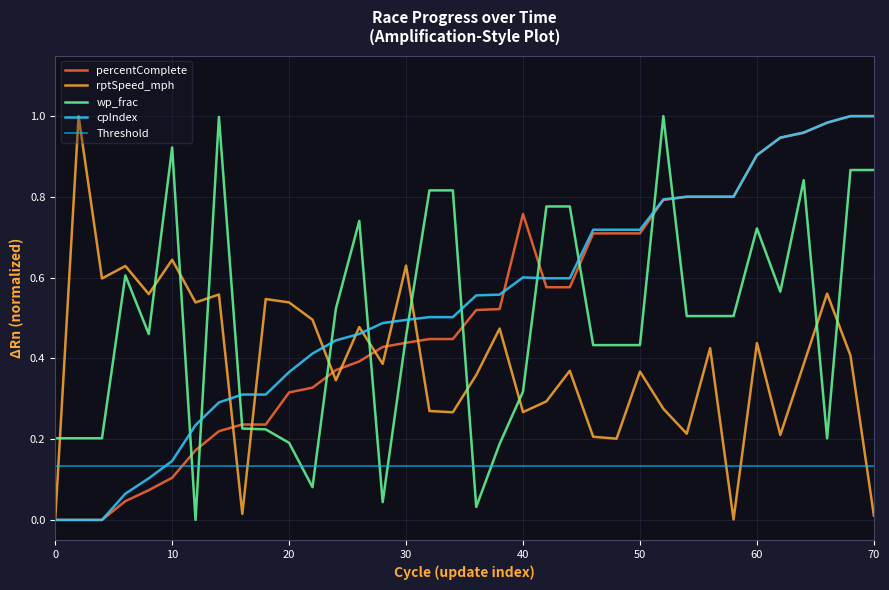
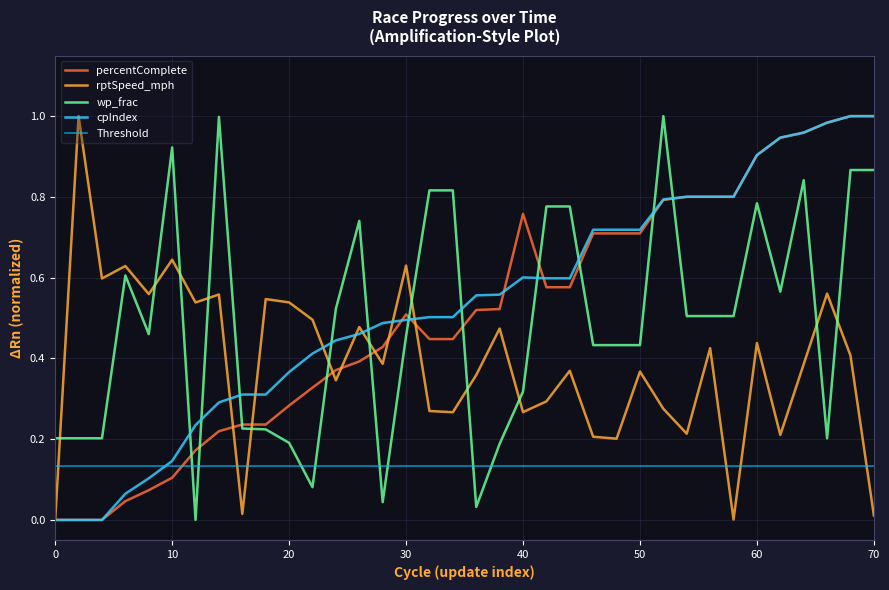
  {
    "percentComplete": {
      "10": 0.10,
-     "20": 0.32,
-     "30": 0.44,
+     "20": 0.28,
+     "30": 0.51,
      "40": 0.76,
      "50": 0.71
    },
    "rptSpeed_mph": {
      "10": 0.64,
      "20": 0.54,
      "30": 0.63,
      "40": 0.27,
      "50": 0.37,
      "60": 0.44,
      "70": 0.01
    },
    "wp_frac": {
      "0": 0.20,
      "10": 0.92,
      "20": 0.19,
      "30": 0.46,
      "40": 0.32,
      "50": 0.43,
-     "60": 0.72,
+     "60": 0.78,
      "70": 0.87
    },
    "cpIndex": {
      "10": 0.15,
      "20": 0.37,
      "30": 0.50,
      "40": 0.60,
      "50": 0.72
    }
  }
